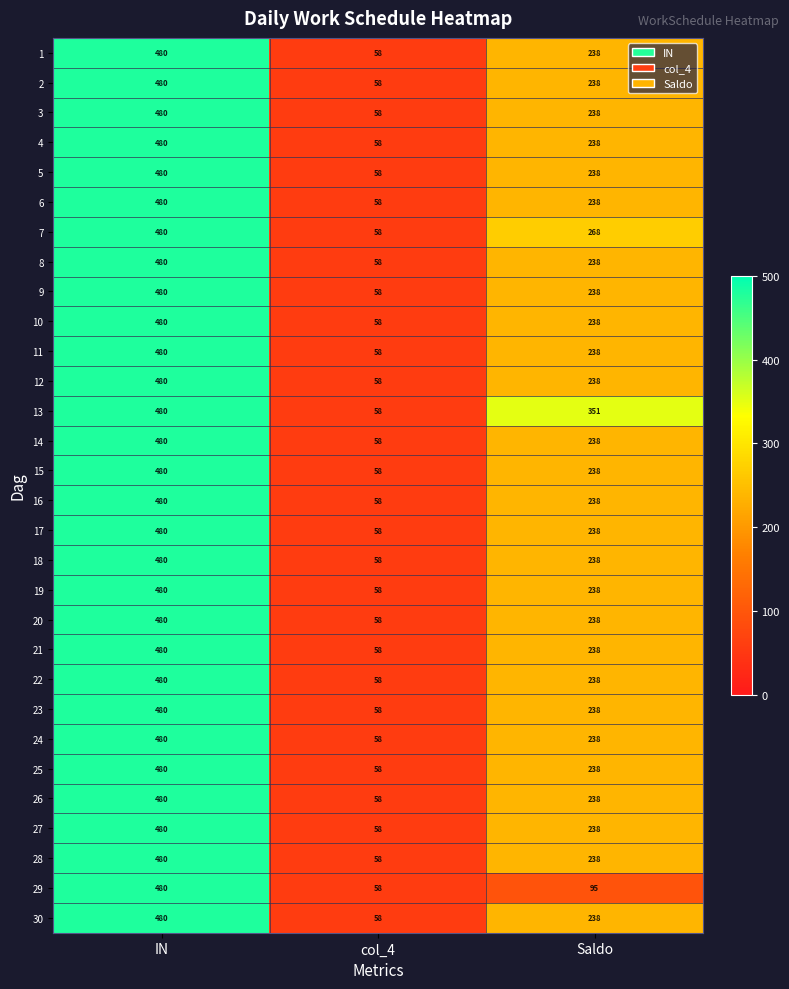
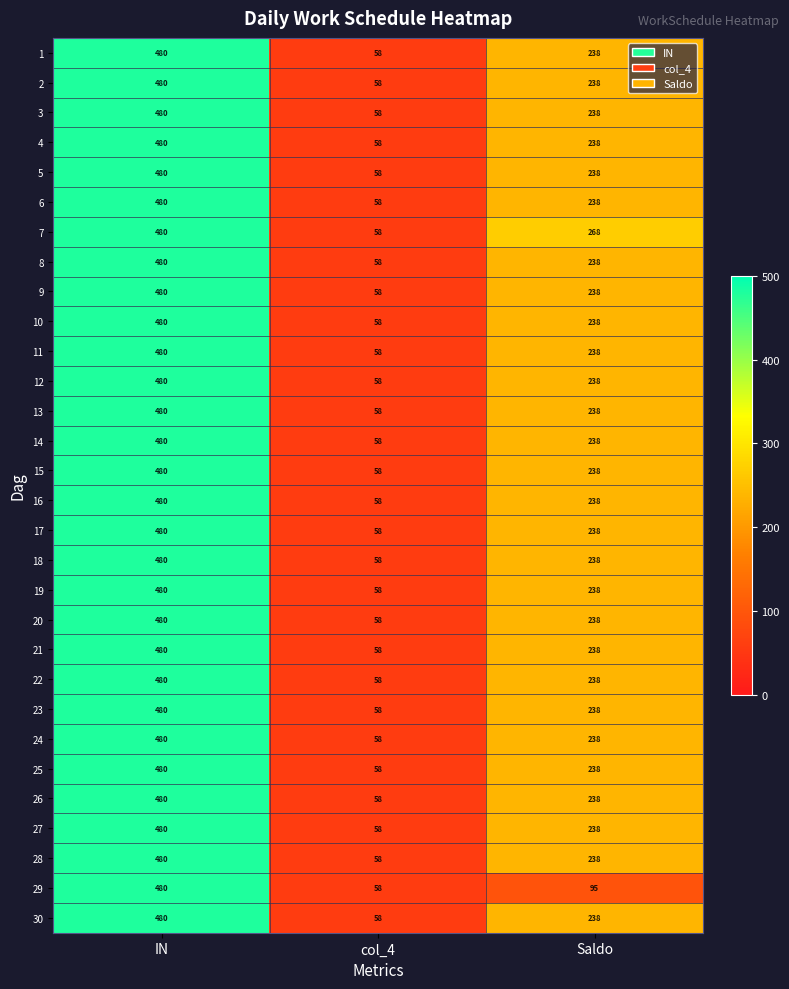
  {
    "1": {
      "IN": 480,
      "col_4": 58,
      "Saldo": 238
    },
    "2": {
      "IN": 480,
      "col_4": 58,
      "Saldo": 238
    },
    "3": {
      "IN": 480,
      "col_4": 58,
      "Saldo": 238
    },
    "4": {
      "IN": 480,
      "col_4": 58,
      "Saldo": 238
    },
    "5": {
      "IN": 480,
      "col_4": 58,
      "Saldo": 238
    },
    "6": {
      "IN": 480,
      "col_4": 58,
      "Saldo": 238
    },
    "7": {
      "IN": 480,
      "col_4": 58,
      "Saldo": 268
    },
    "8": {
      "IN": 480,
      "col_4": 58,
      "Saldo": 238
    },
    "9": {
      "IN": 480,
      "col_4": 58,
      "Saldo": 238
    },
    "10": {
      "IN": 480,
      "col_4": 58,
      "Saldo": 238
    },
    "11": {
      "IN": 480,
      "col_4": 58,
      "Saldo": 238
    },
    "12": {
      "IN": 480,
      "col_4": 58,
      "Saldo": 238
    },
    "13": {
      "IN": 480,
      "col_4": 58,
-     "Saldo": 351
+     "Saldo": 238
    },
    "14": {
      "IN": 480,
      "col_4": 58,
      "Saldo": 238
    },
    "15": {
      "IN": 480,
      "col_4": 58,
      "Saldo": 238
    },
    "16": {
      "IN": 480,
      "col_4": 58,
      "Saldo": 238
    },
    "17": {
      "IN": 480,
      "col_4": 58,
      "Saldo": 238
    },
    "18": {
      "IN": 480,
      "col_4": 58,
      "Saldo": 238
    },
    "19": {
      "IN": 480,
      "col_4": 58,
      "Saldo": 238
    },
    "20": {
      "IN": 480,
      "col_4": 58,
      "Saldo": 238
    },
    "21": {
      "IN": 480,
      "col_4": 58,
      "Saldo": 238
    },
    "22": {
      "IN": 480,
      "col_4": 58,
      "Saldo": 238
    },
    "23": {
      "IN": 480,
      "col_4": 58,
      "Saldo": 238
    },
    "24": {
      "IN": 480,
      "col_4": 58,
      "Saldo": 238
    },
    "25": {
      "IN": 480,
      "col_4": 58,
      "Saldo": 238
    },
    "26": {
      "IN": 480,
      "col_4": 58,
      "Saldo": 238
    },
    "27": {
      "IN": 480,
      "col_4": 58,
      "Saldo": 238
    },
    "28": {
      "IN": 480,
      "col_4": 58,
      "Saldo": 238
    },
    "29": {
      "IN": 480,
      "col_4": 58,
      "Saldo": 95
    },
    "30": {
      "IN": 480,
      "col_4": 58,
      "Saldo": 238
    }
  }
